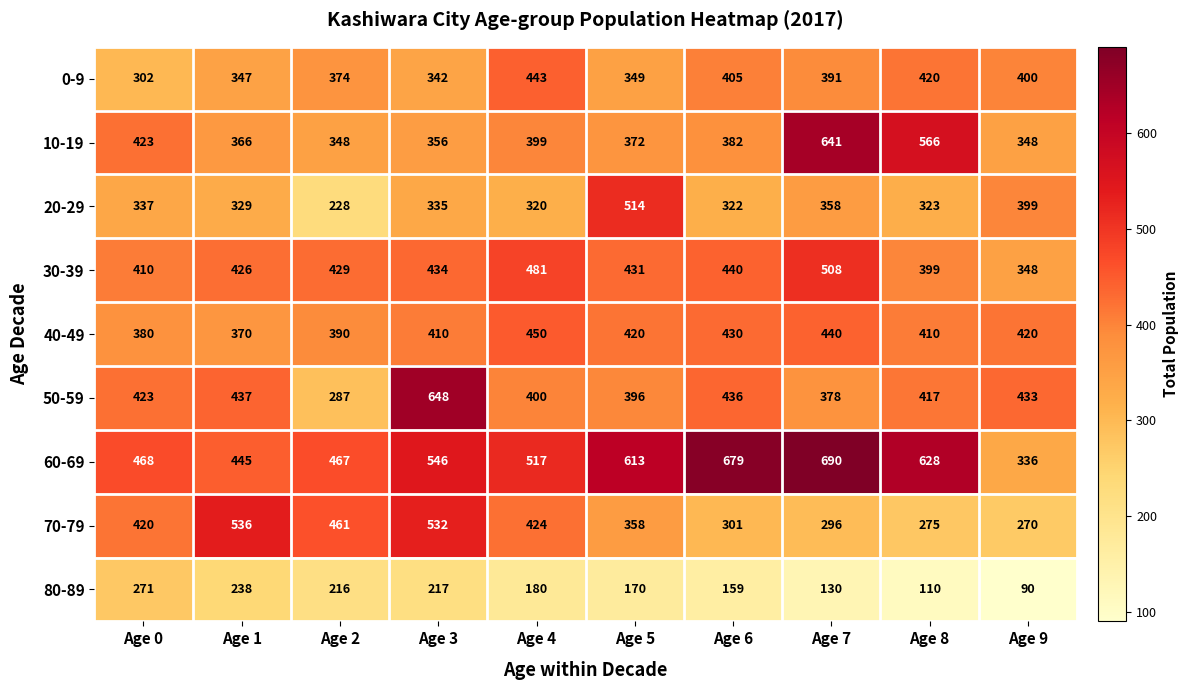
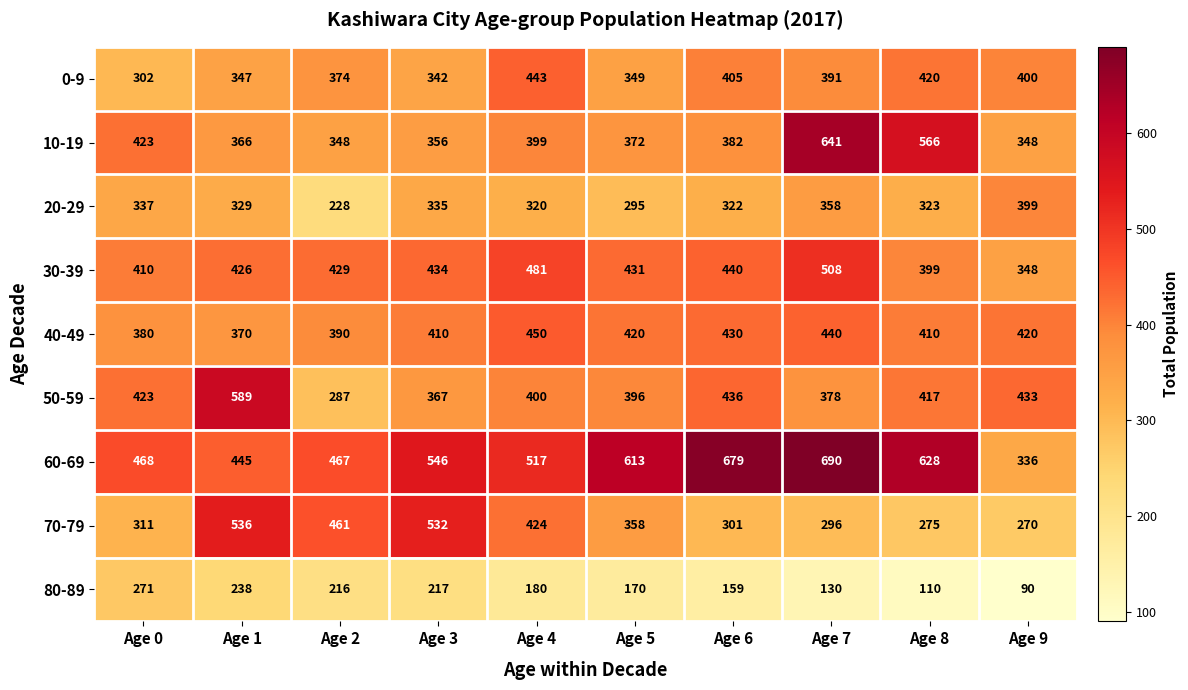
  {
    "0-9": {
      "Age 0": 302,
      "Age 1": 347,
      "Age 2": 374,
      "Age 3": 342,
      "Age 4": 443,
      "Age 5": 349,
      "Age 6": 405,
      "Age 7": 391,
      "Age 8": 420,
      "Age 9": 400
    },
    "10-19": {
      "Age 0": 423,
      "Age 1": 366,
      "Age 2": 348,
      "Age 3": 356,
      "Age 4": 399,
      "Age 5": 372,
      "Age 6": 382,
      "Age 7": 641,
      "Age 8": 566,
      "Age 9": 348
    },
    "20-29": {
      "Age 0": 337,
      "Age 1": 329,
      "Age 2": 228,
      "Age 3": 335,
      "Age 4": 320,
-     "Age 5": 514,
+     "Age 5": 295,
      "Age 6": 322,
      "Age 7": 358,
      "Age 8": 323,
      "Age 9": 399
    },
    "30-39": {
      "Age 0": 410,
      "Age 1": 426,
      "Age 2": 429,
      "Age 3": 434,
      "Age 4": 481,
      "Age 5": 431,
      "Age 6": 440,
      "Age 7": 508,
      "Age 8": 399,
      "Age 9": 348
    },
    "40-49": {
      "Age 0": 380,
      "Age 1": 370,
      "Age 2": 390,
      "Age 3": 410,
      "Age 4": 450,
      "Age 5": 420,
      "Age 6": 430,
      "Age 7": 440,
      "Age 8": 410,
      "Age 9": 420
    },
    "50-59": {
      "Age 0": 423,
-     "Age 1": 437,
+     "Age 1": 589,
      "Age 2": 287,
-     "Age 3": 648,
+     "Age 3": 367,
      "Age 4": 400,
      "Age 5": 396,
      "Age 6": 436,
      "Age 7": 378,
      "Age 8": 417,
      "Age 9": 433
    },
    "60-69": {
      "Age 0": 468,
      "Age 1": 445,
      "Age 2": 467,
      "Age 3": 546,
      "Age 4": 517,
      "Age 5": 613,
      "Age 6": 679,
      "Age 7": 690,
      "Age 8": 628,
      "Age 9": 336
    },
    "70-79": {
-     "Age 0": 420,
+     "Age 0": 311,
      "Age 1": 536,
      "Age 2": 461,
      "Age 3": 532,
      "Age 4": 424,
      "Age 5": 358,
      "Age 6": 301,
      "Age 7": 296,
      "Age 8": 275,
      "Age 9": 270
    },
    "80-89": {
      "Age 0": 271,
      "Age 1": 238,
      "Age 2": 216,
      "Age 3": 217,
      "Age 4": 180,
      "Age 5": 170,
      "Age 6": 159,
      "Age 7": 130,
      "Age 8": 110,
      "Age 9": 90
    }
  }
